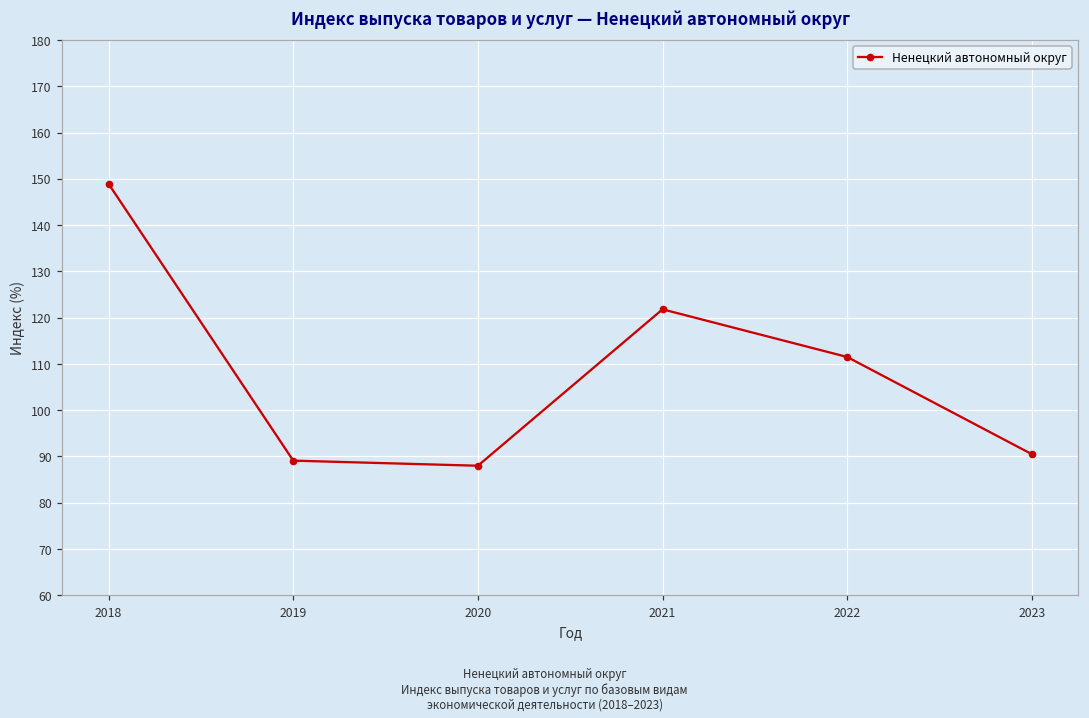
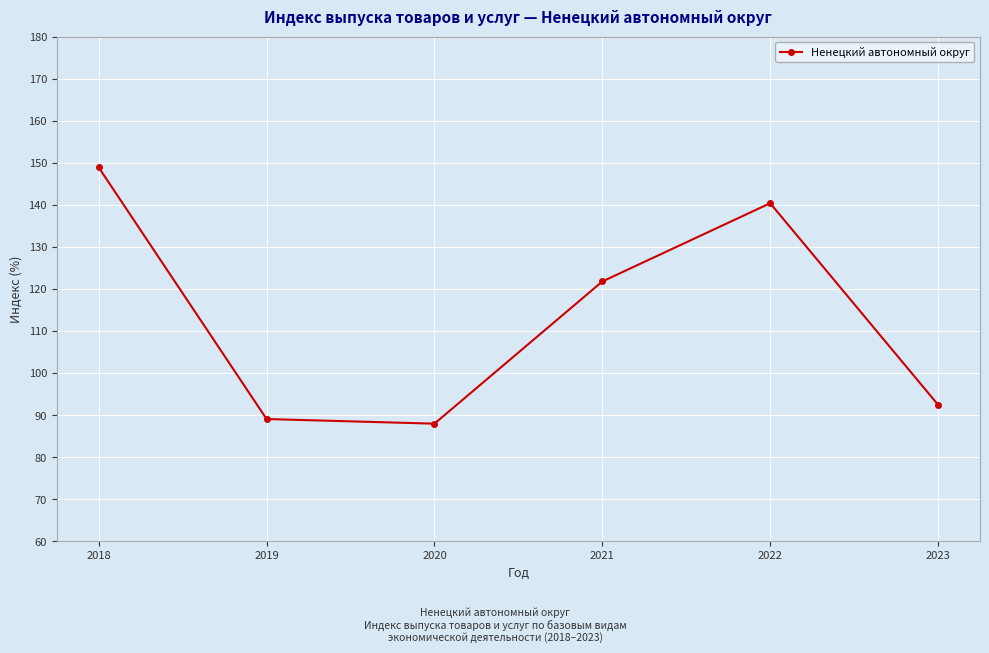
  {
    "2018": 149,
    "2019": 89,
    "2020": 88,
    "2021": 122,
-   "2022": 112,
-   "2023": 91
+   "2022": 140,
+   "2023": 93
  }
